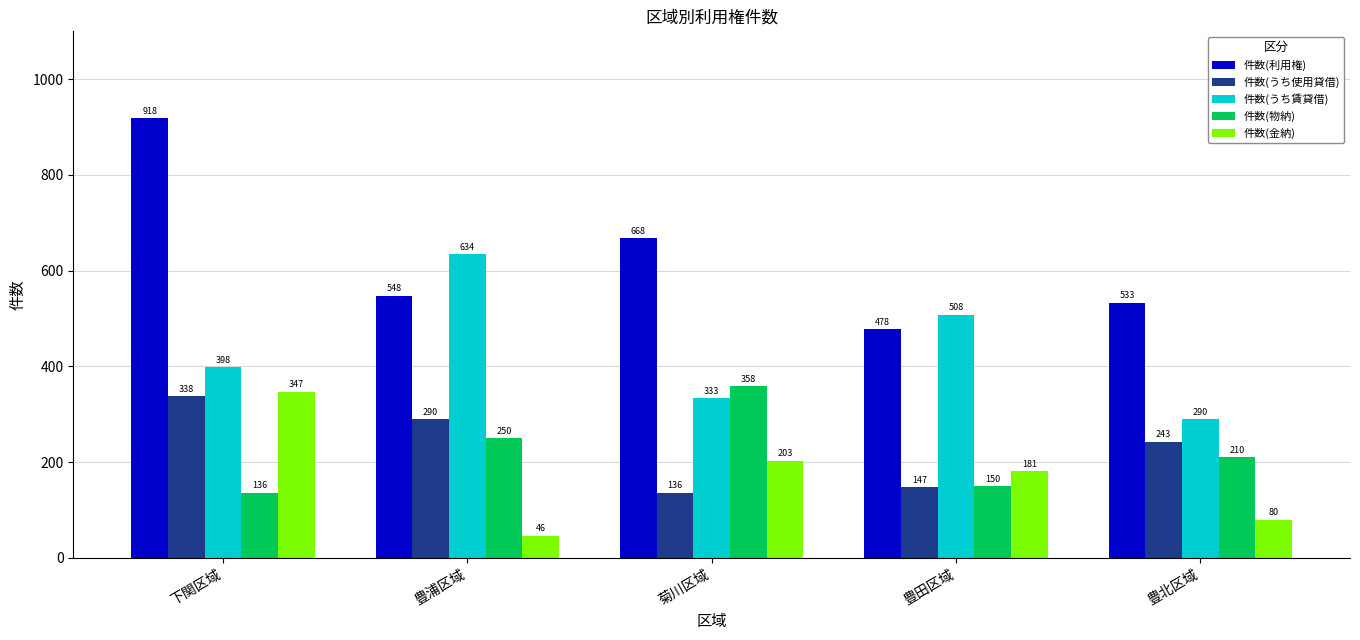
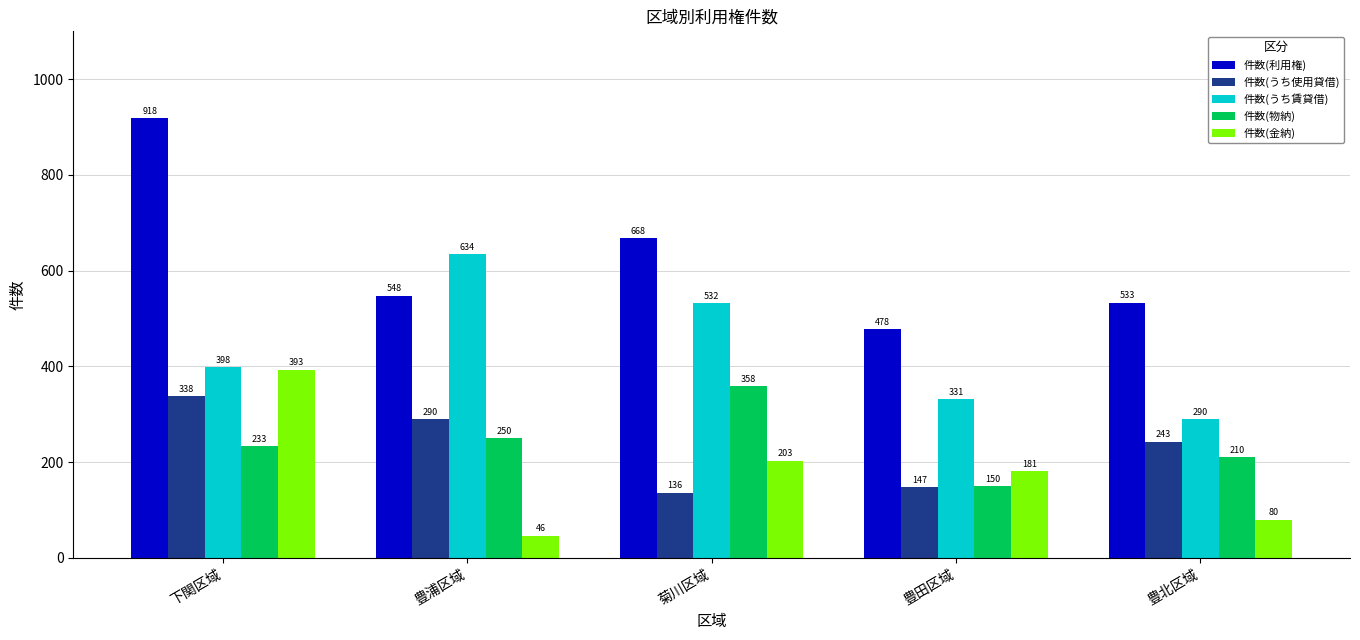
  {
    "件数(利用権)": {
      "下関区域": 918,
      "豊浦区域": 548,
      "菊川区域": 668,
      "豊田区域": 478,
      "豊北区域": 533
    },
    "件数(うち使用貸借)": {
      "下関区域": 338,
      "豊浦区域": 290,
      "菊川区域": 136,
      "豊田区域": 147,
      "豊北区域": 243
    },
    "件数(うち賃貸借)": {
      "下関区域": 398,
      "豊浦区域": 634,
-     "菊川区域": 333,
-     "豊田区域": 508,
+     "菊川区域": 532,
+     "豊田区域": 331,
      "豊北区域": 290
    },
    "件数(物納)": {
-     "下関区域": 136,
+     "下関区域": 233,
      "豊浦区域": 250,
      "菊川区域": 358,
      "豊田区域": 150,
      "豊北区域": 210
    },
    "件数(金納)": {
-     "下関区域": 347,
+     "下関区域": 393,
      "豊浦区域": 46,
      "菊川区域": 203,
      "豊田区域": 181,
      "豊北区域": 80
    }
  }
